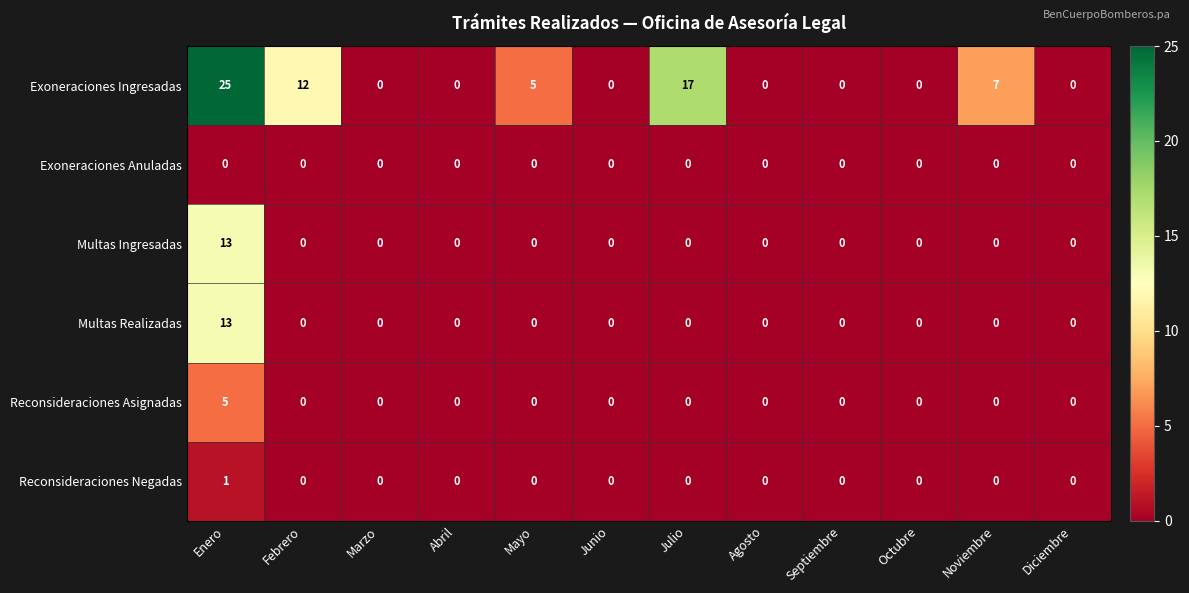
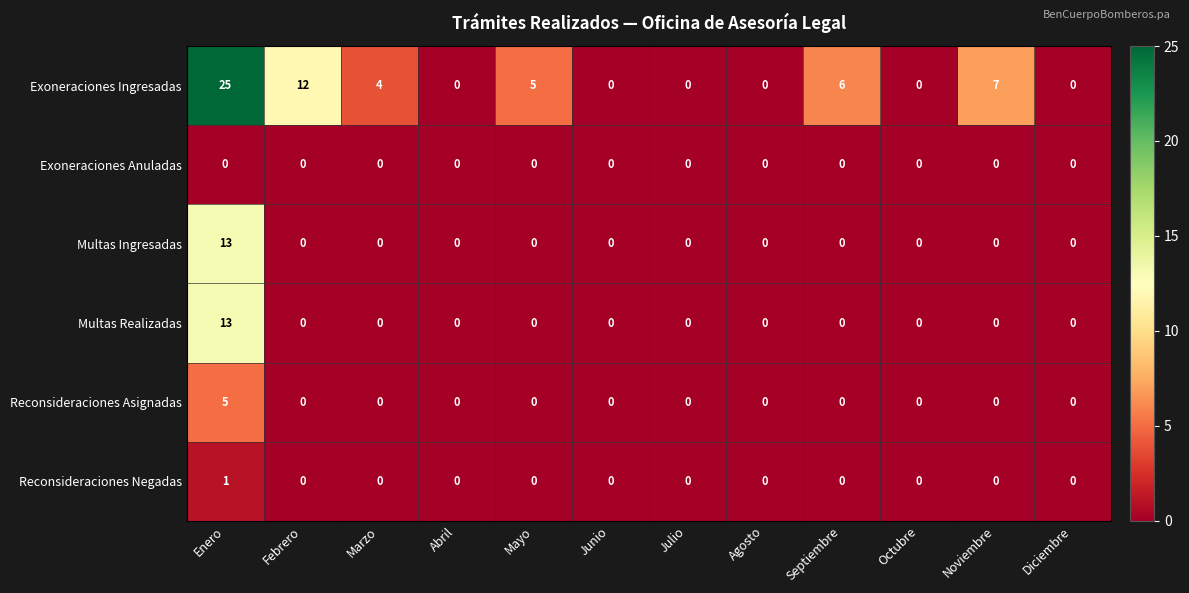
  {
    "Exoneraciones Ingresadas": {
      "Enero": 25,
      "Febrero": 12,
-     "Marzo": 0,
+     "Marzo": 4,
      "Abril": 0,
      "Mayo": 5,
      "Junio": 0,
-     "Julio": 17,
+     "Julio": 0,
      "Agosto": 0,
-     "Septiembre": 0,
+     "Septiembre": 6,
      "Octubre": 0,
      "Noviembre": 7,
      "Diciembre": 0
    },
    "Exoneraciones Anuladas": {
      "Enero": 0,
      "Febrero": 0,
      "Marzo": 0,
      "Abril": 0,
      "Mayo": 0,
      "Junio": 0,
      "Julio": 0,
      "Agosto": 0,
      "Septiembre": 0,
      "Octubre": 0,
      "Noviembre": 0,
      "Diciembre": 0
    },
    "Multas Ingresadas": {
      "Enero": 13,
      "Febrero": 0,
      "Marzo": 0,
      "Abril": 0,
      "Mayo": 0,
      "Junio": 0,
      "Julio": 0,
      "Agosto": 0,
      "Septiembre": 0,
      "Octubre": 0,
      "Noviembre": 0,
      "Diciembre": 0
    },
    "Multas Realizadas": {
      "Enero": 13,
      "Febrero": 0,
      "Marzo": 0,
      "Abril": 0,
      "Mayo": 0,
      "Junio": 0,
      "Julio": 0,
      "Agosto": 0,
      "Septiembre": 0,
      "Octubre": 0,
      "Noviembre": 0,
      "Diciembre": 0
    },
    "Reconsideraciones Asignadas": {
      "Enero": 5,
      "Febrero": 0,
      "Marzo": 0,
      "Abril": 0,
      "Mayo": 0,
      "Junio": 0,
      "Julio": 0,
      "Agosto": 0,
      "Septiembre": 0,
      "Octubre": 0,
      "Noviembre": 0,
      "Diciembre": 0
    },
    "Reconsideraciones Negadas": {
      "Enero": 1,
      "Febrero": 0,
      "Marzo": 0,
      "Abril": 0,
      "Mayo": 0,
      "Junio": 0,
      "Julio": 0,
      "Agosto": 0,
      "Septiembre": 0,
      "Octubre": 0,
      "Noviembre": 0,
      "Diciembre": 0
    }
  }
